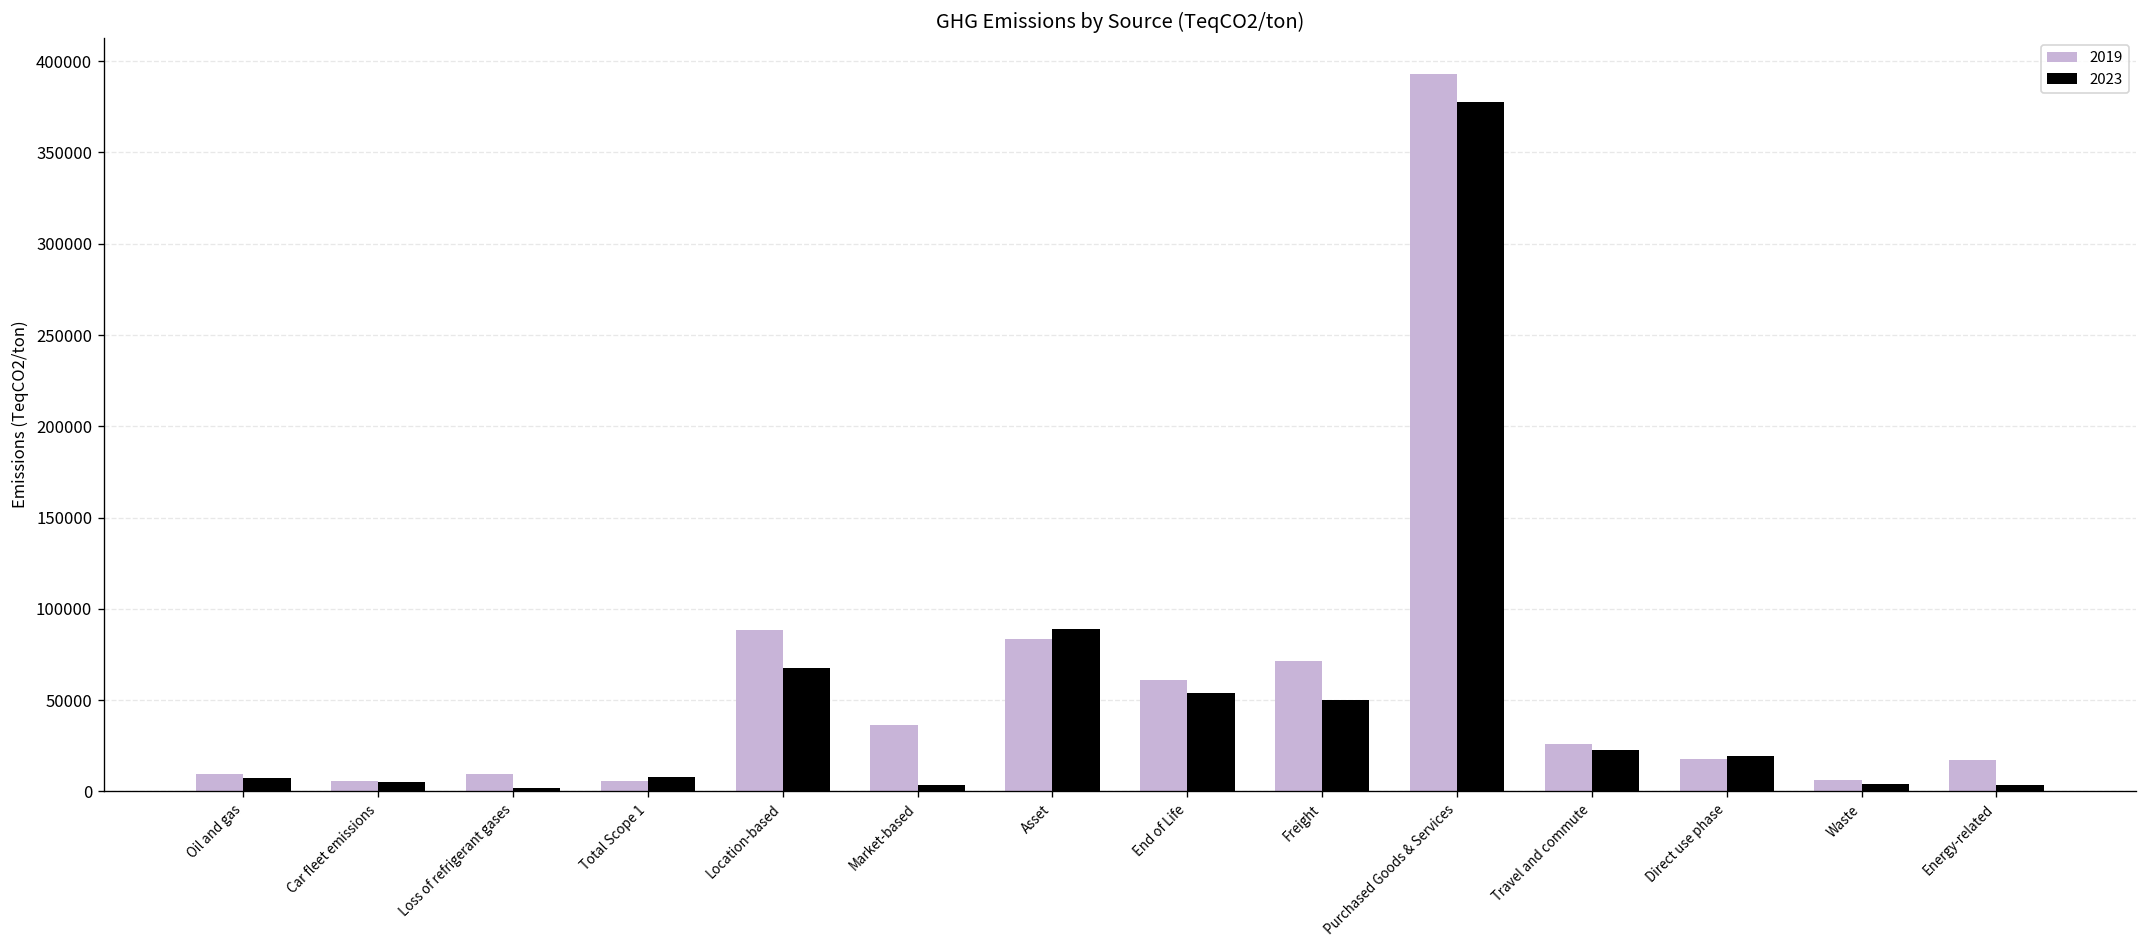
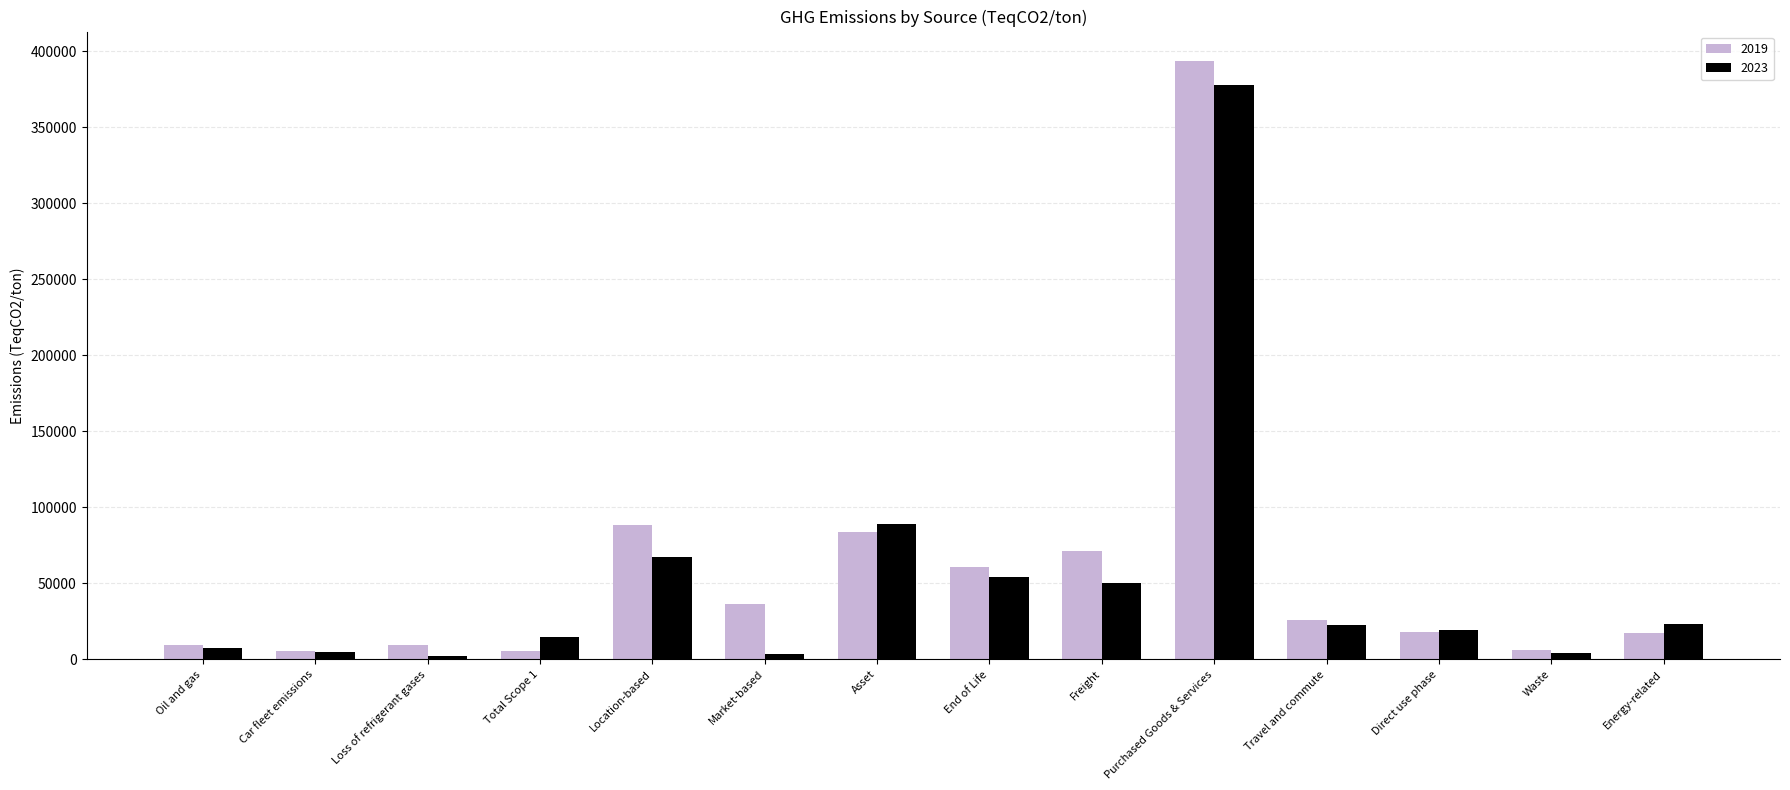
  {
    "2019": {
      "Oil and gas": 9000,
      "Car fleet emissions": 5000,
      "Loss of refrigerant gases": 9000,
      "Total Scope 1": 5000,
      "Location-based": 88000,
      "Market-based": 37000,
      "Asset": 84000,
      "End of Life": 61000,
      "Freight": 71000,
      "Purchased Goods & Services": 393000,
      "Travel and commute": 26000,
      "Direct use phase": 18000,
      "Waste": 6000,
      "Energy-related": 17000
    },
    "2023": {
      "Oil and gas": 8000,
      "Car fleet emissions": 5000,
      "Loss of refrigerant gases": 2000,
-     "Total Scope 1": 8000,
+     "Total Scope 1": 14000,
      "Location-based": 67000,
      "Market-based": 4000,
      "Asset": 89000,
      "End of Life": 54000,
      "Freight": 50000,
      "Purchased Goods & Services": 377000,
      "Travel and commute": 23000,
      "Direct use phase": 19000,
      "Waste": 4000,
-     "Energy-related": 4000
+     "Energy-related": 23000
    }
  }
